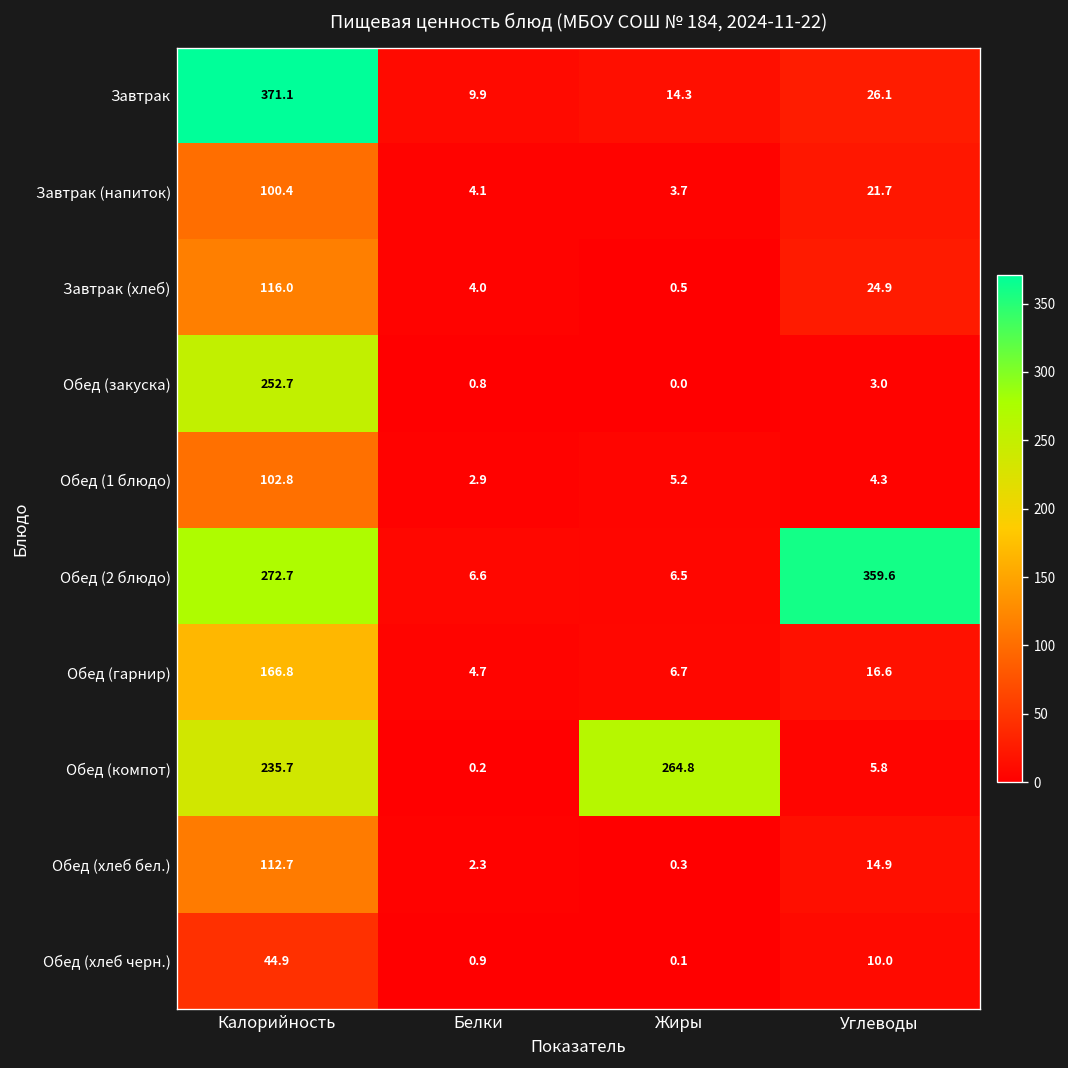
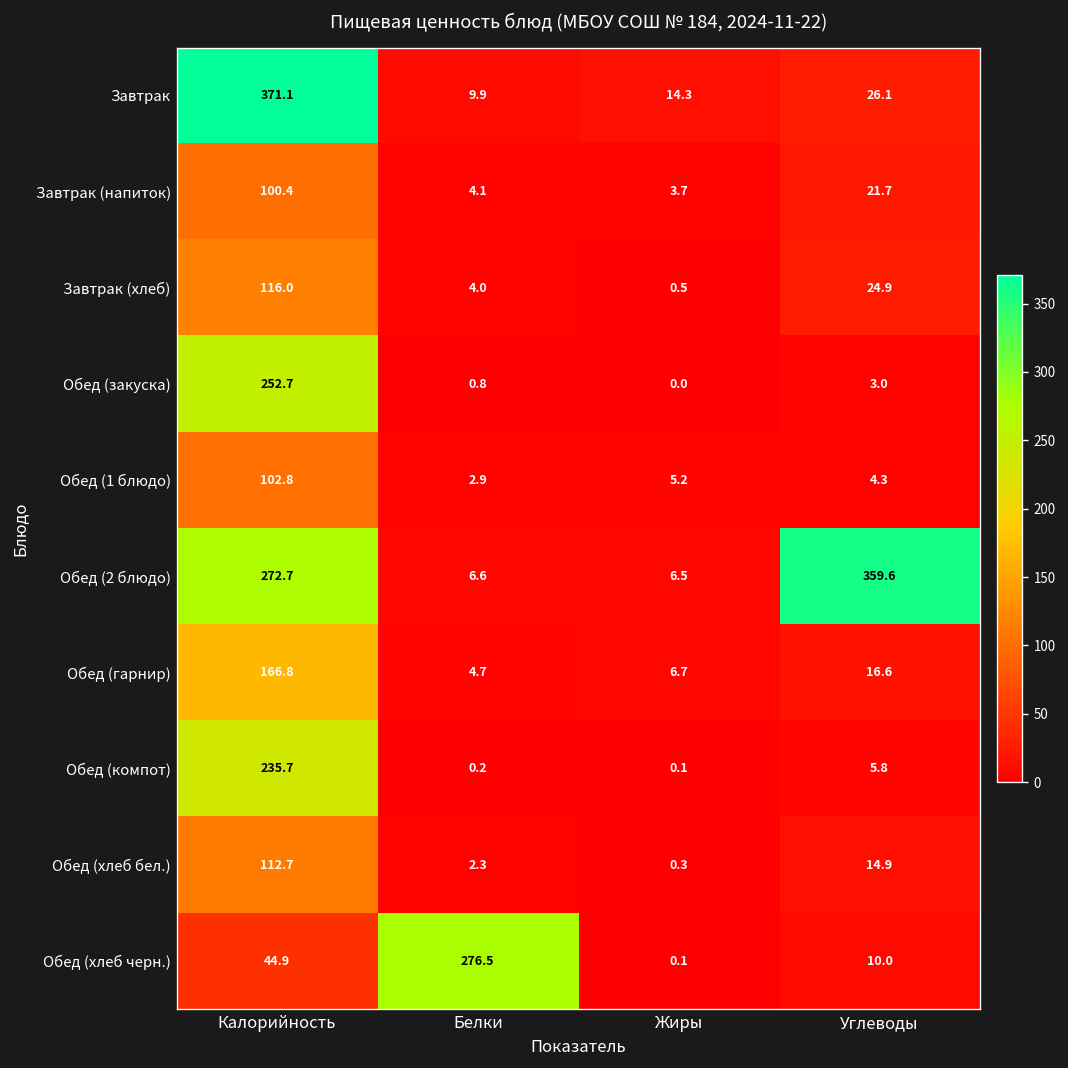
  {
    "Завтрак": {
      "Калорийность": 371.1,
      "Белки": 9.9,
      "Жиры": 14.3,
      "Углеводы": 26.1
    },
    "Завтрак (напиток)": {
      "Калорийность": 100.4,
      "Белки": 4.1,
      "Жиры": 3.7,
      "Углеводы": 21.7
    },
    "Завтрак (хлеб)": {
      "Калорийность": 116.0,
      "Белки": 4.0,
      "Жиры": 0.5,
      "Углеводы": 24.9
    },
    "Обед (закуска)": {
      "Калорийность": 252.7,
      "Белки": 0.8,
      "Жиры": 0.0,
      "Углеводы": 3.0
    },
    "Обед (1 блюдо)": {
      "Калорийность": 102.8,
      "Белки": 2.9,
      "Жиры": 5.2,
      "Углеводы": 4.3
    },
    "Обед (2 блюдо)": {
      "Калорийность": 272.7,
      "Белки": 6.6,
      "Жиры": 6.5,
      "Углеводы": 359.6
    },
    "Обед (гарнир)": {
      "Калорийность": 166.8,
      "Белки": 4.7,
      "Жиры": 6.7,
      "Углеводы": 16.6
    },
    "Обед (компот)": {
      "Калорийность": 235.7,
      "Белки": 0.2,
-     "Жиры": 264.8,
+     "Жиры": 0.1,
      "Углеводы": 5.8
    },
    "Обед (хлеб бел.)": {
      "Калорийность": 112.7,
      "Белки": 2.3,
      "Жиры": 0.3,
      "Углеводы": 14.9
    },
    "Обед (хлеб черн.)": {
      "Калорийность": 44.9,
-     "Белки": 0.9,
+     "Белки": 276.5,
      "Жиры": 0.1,
      "Углеводы": 10.0
    }
  }
